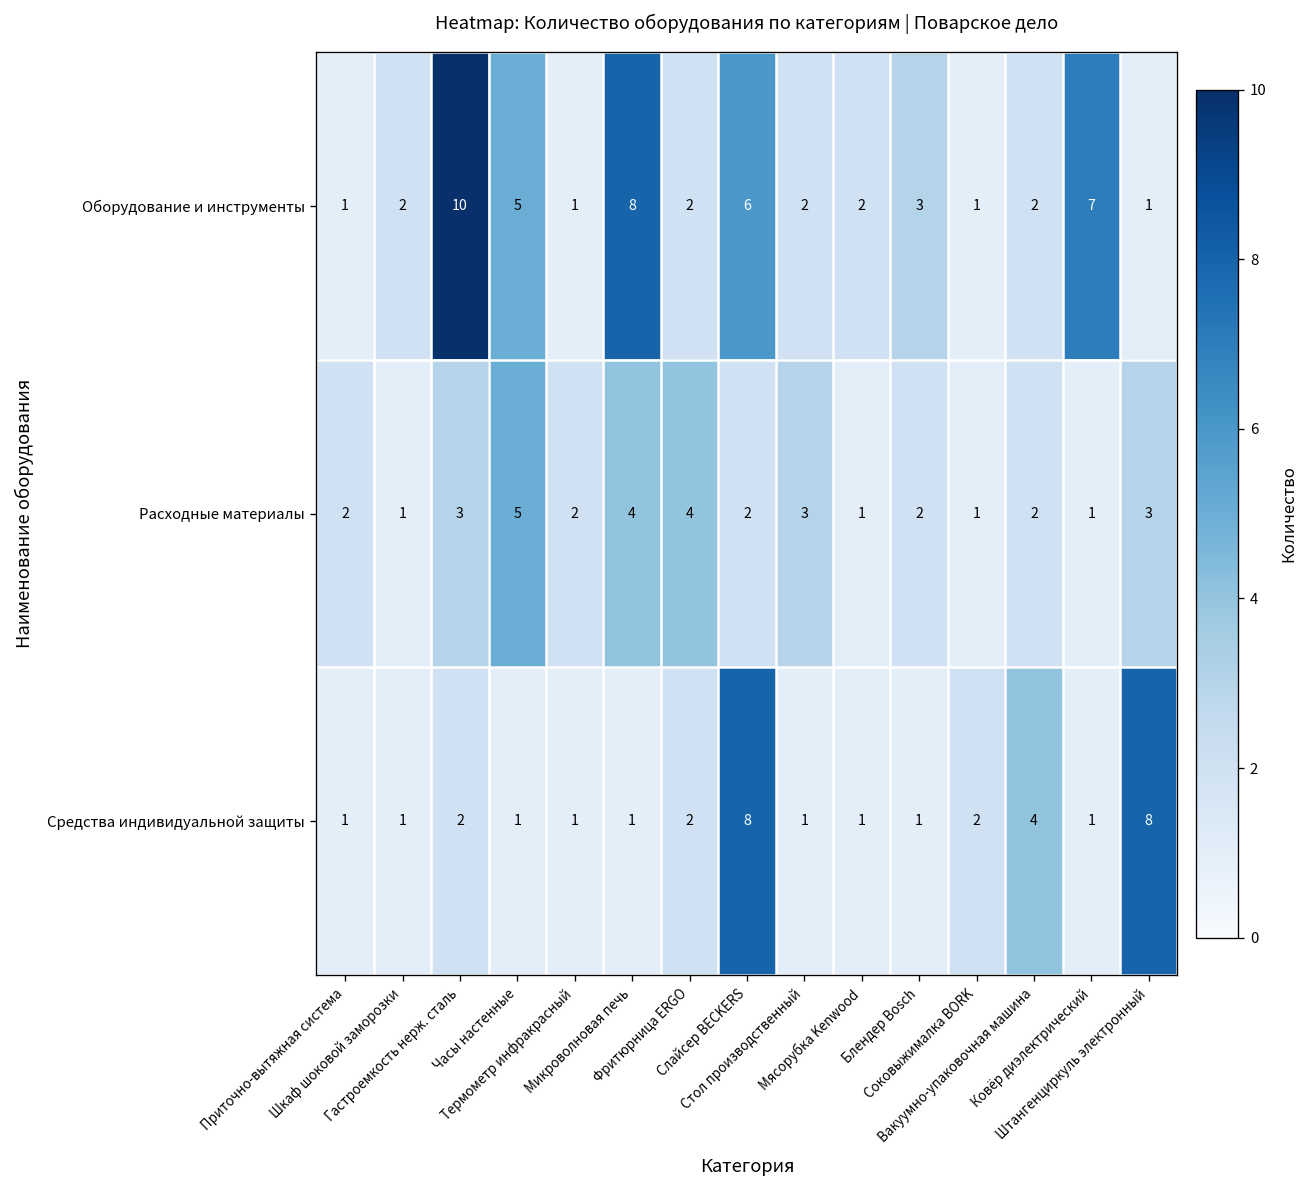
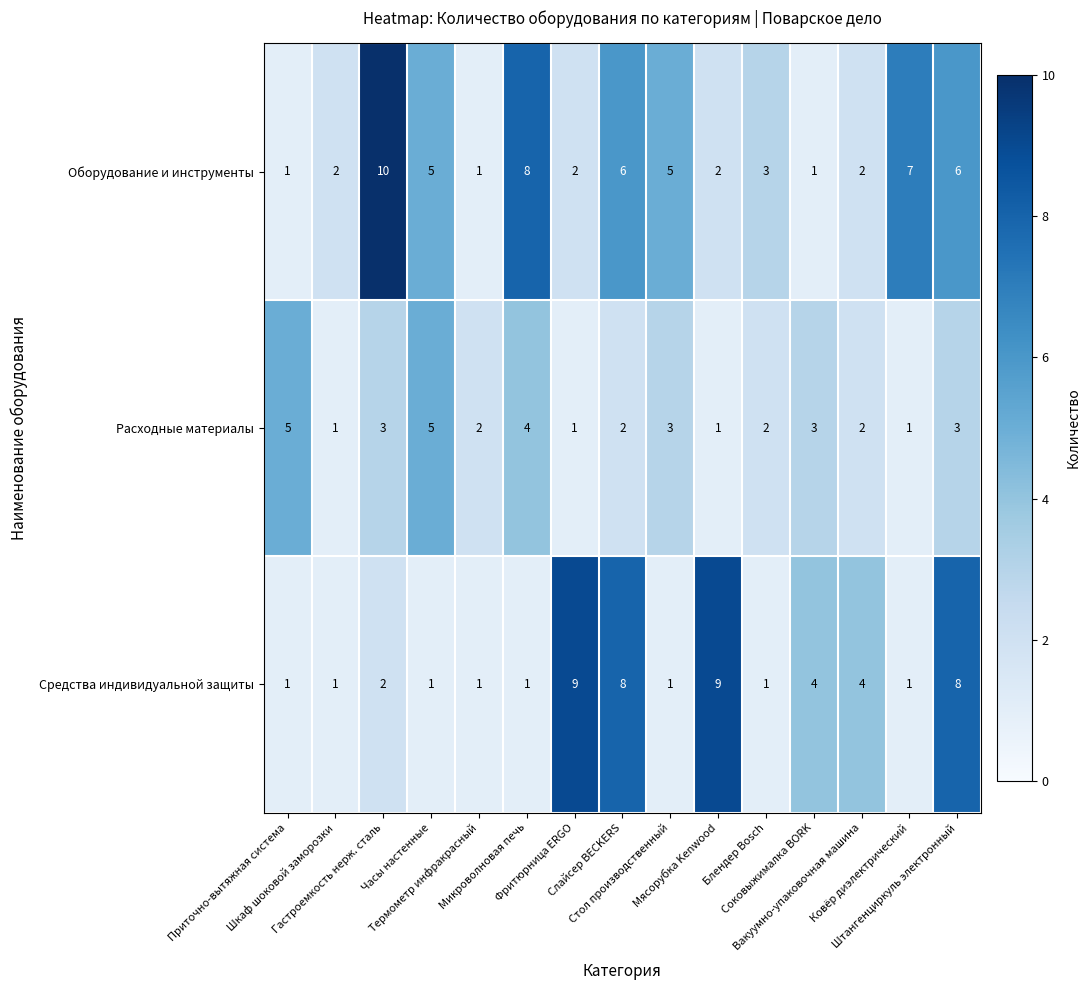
  {
    "Оборудование и инструменты": {
      "Приточно-вытяжная система": 1,
      "Шкаф шоковой заморозки": 2,
      "Гастроемкость нерж. сталь": 10,
      "Часы настенные": 5,
      "Термометр инфракрасный": 1,
      "Микроволновая печь": 8,
      "Фритюрница ERGO": 2,
      "Слайсер BECKERS": 6,
-     "Стол производственный": 2,
+     "Стол производственный": 5,
      "Мясорубка Kenwood": 2,
      "Блендер Bosch": 3,
      "Соковыжималка BORK": 1,
      "Вакуумно-упаковочная машина": 2,
      "Ковёр диэлектрический": 7,
-     "Штангенциркуль электронный": 1
+     "Штангенциркуль электронный": 6
    },
    "Расходные материалы": {
-     "Приточно-вытяжная система": 2,
+     "Приточно-вытяжная система": 5,
      "Шкаф шоковой заморозки": 1,
      "Гастроемкость нерж. сталь": 3,
      "Часы настенные": 5,
      "Термометр инфракрасный": 2,
      "Микроволновая печь": 4,
-     "Фритюрница ERGO": 4,
+     "Фритюрница ERGO": 1,
      "Слайсер BECKERS": 2,
      "Стол производственный": 3,
      "Мясорубка Kenwood": 1,
      "Блендер Bosch": 2,
-     "Соковыжималка BORK": 1,
+     "Соковыжималка BORK": 3,
      "Вакуумно-упаковочная машина": 2,
      "Ковёр диэлектрический": 1,
      "Штангенциркуль электронный": 3
    },
    "Средства индивидуальной защиты": {
      "Приточно-вытяжная система": 1,
      "Шкаф шоковой заморозки": 1,
      "Гастроемкость нерж. сталь": 2,
      "Часы настенные": 1,
      "Термометр инфракрасный": 1,
      "Микроволновая печь": 1,
-     "Фритюрница ERGO": 2,
+     "Фритюрница ERGO": 9,
      "Слайсер BECKERS": 8,
      "Стол производственный": 1,
-     "Мясорубка Kenwood": 1,
+     "Мясорубка Kenwood": 9,
      "Блендер Bosch": 1,
-     "Соковыжималка BORK": 2,
+     "Соковыжималка BORK": 4,
      "Вакуумно-упаковочная машина": 4,
      "Ковёр диэлектрический": 1,
      "Штангенциркуль электронный": 8
    }
  }
